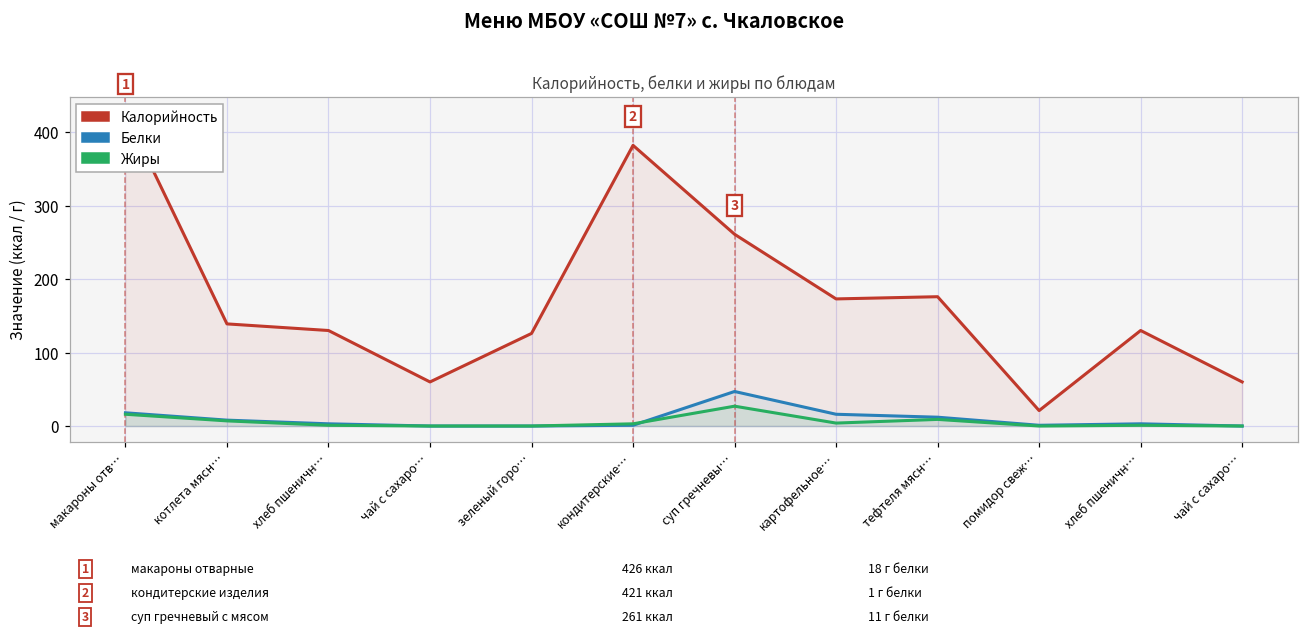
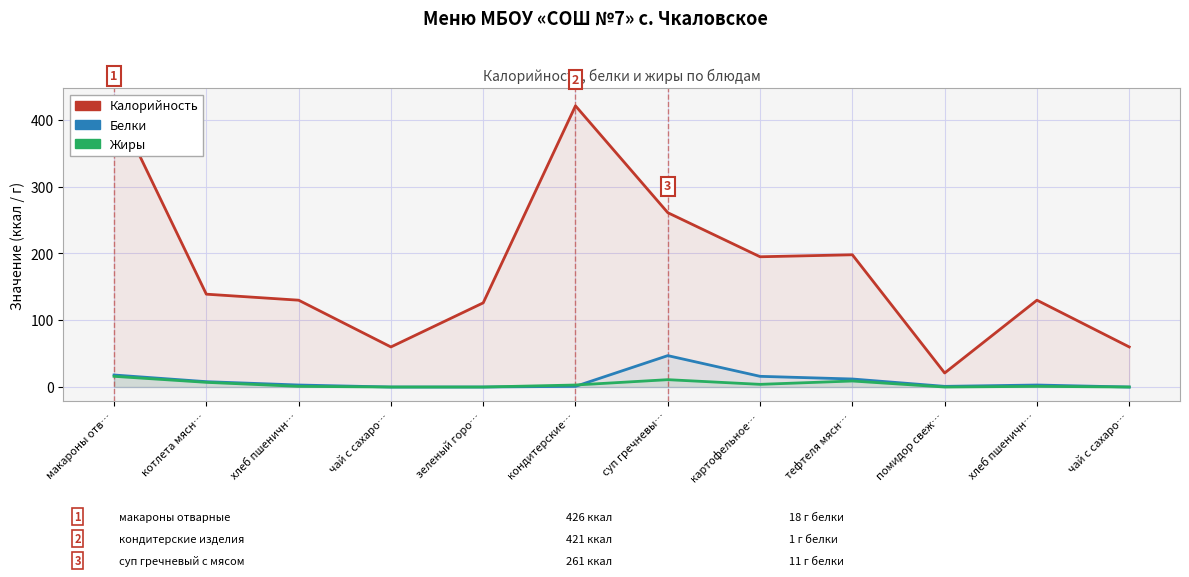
  {
    "Калорийность": {
      "котлета мясн…": 140,
      "зеленый горо…": 130,
-     "кондитерские…": 380,
-     "картофельное…": 170,
-     "тефтеля мясн…": 180,
+     "кондитерские…": 420,
+     "картофельное…": 200,
+     "тефтеля мясн…": 200,
      "помидор свеж…": 20
    },
    "Белки": {
      "суп гречневы…": 50,
      "картофельное…": 20
    },
    "Жиры": {
-     "суп гречневы…": 30,
+     "суп гречневы…": 10,
      "картофельное…": 0
    }
  }
